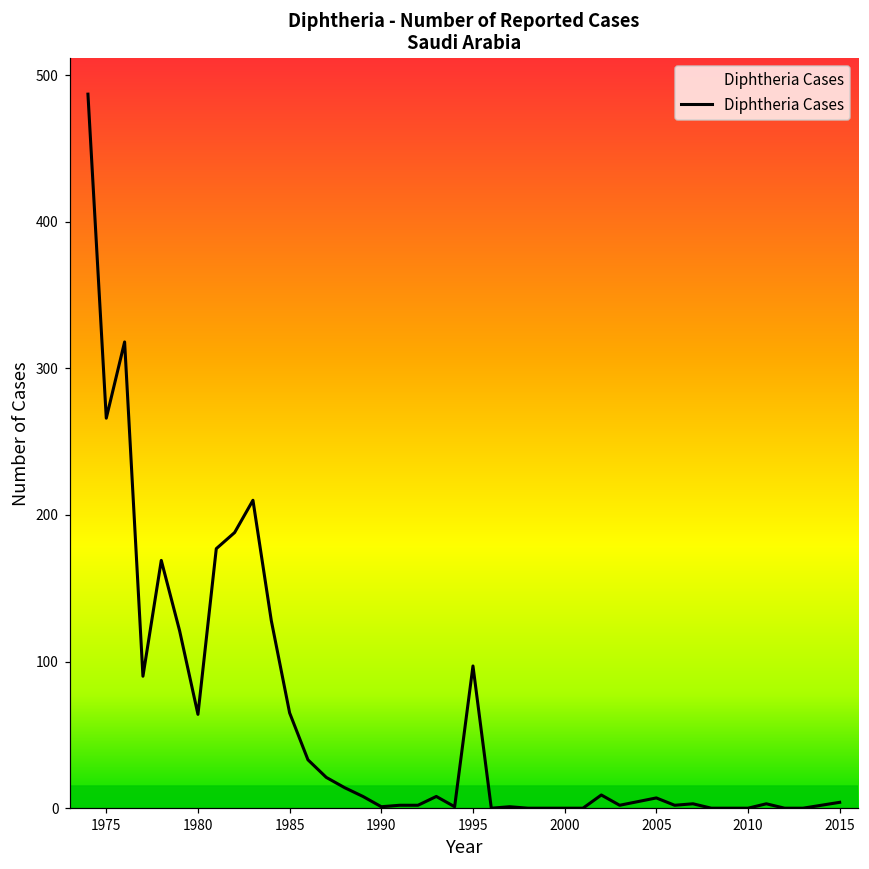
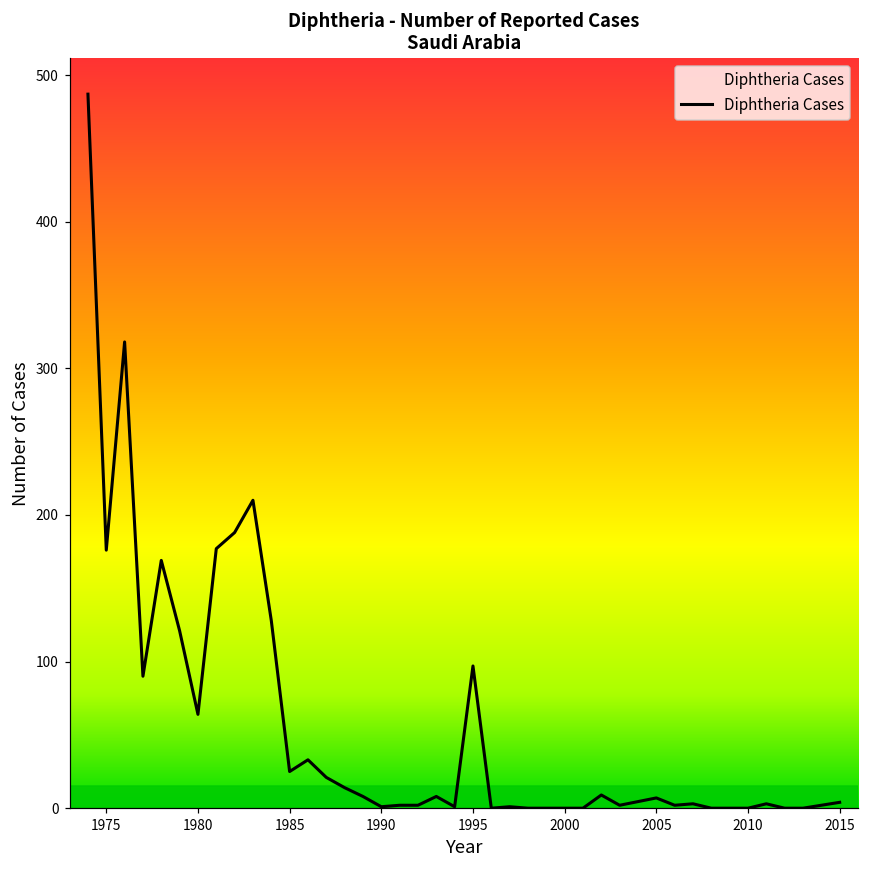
  {
-   "1975": 266,
+   "1975": 176,
    "1980": 64,
-   "1985": 65,
+   "1985": 25,
    "1995": 97
  }
